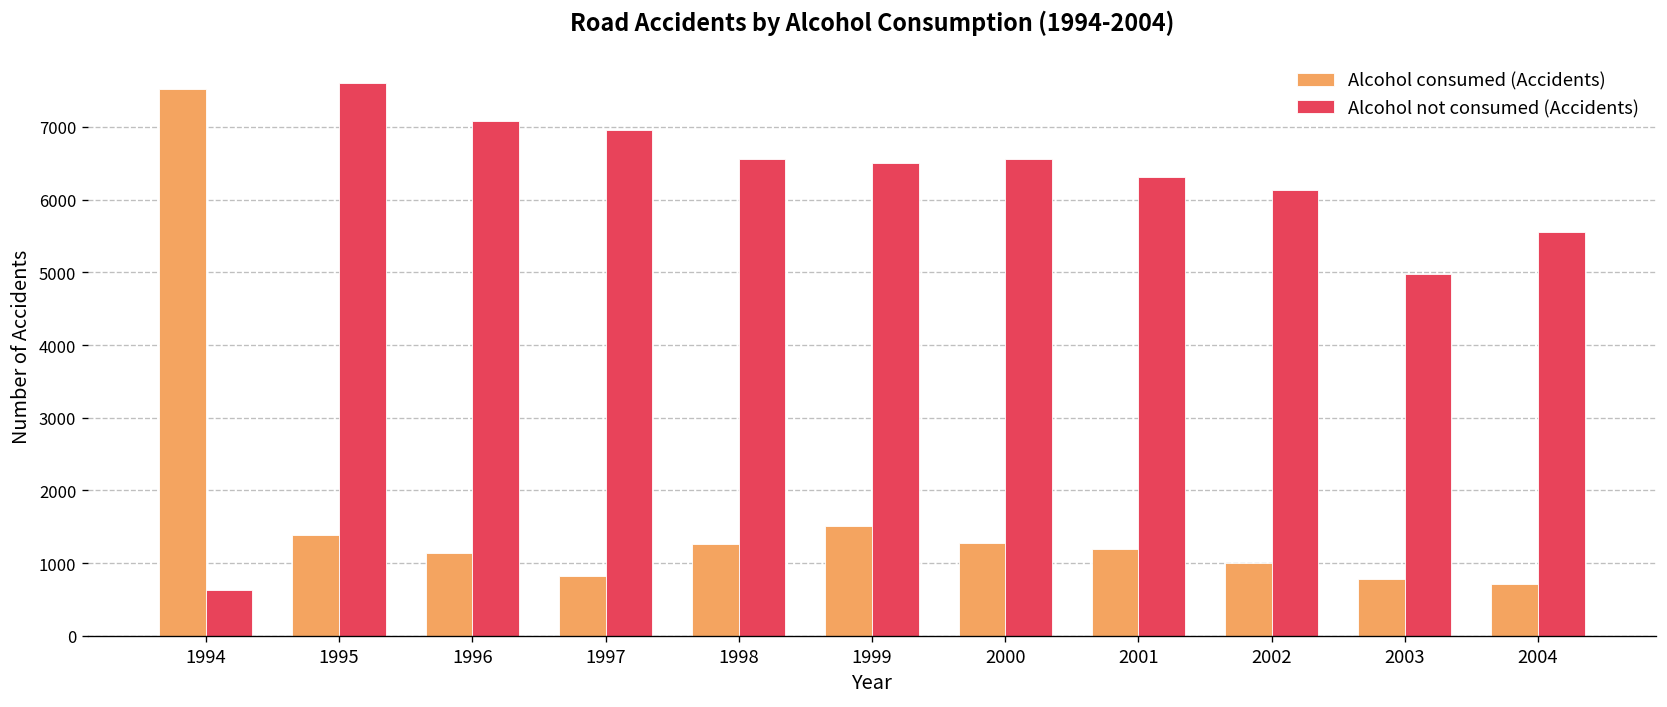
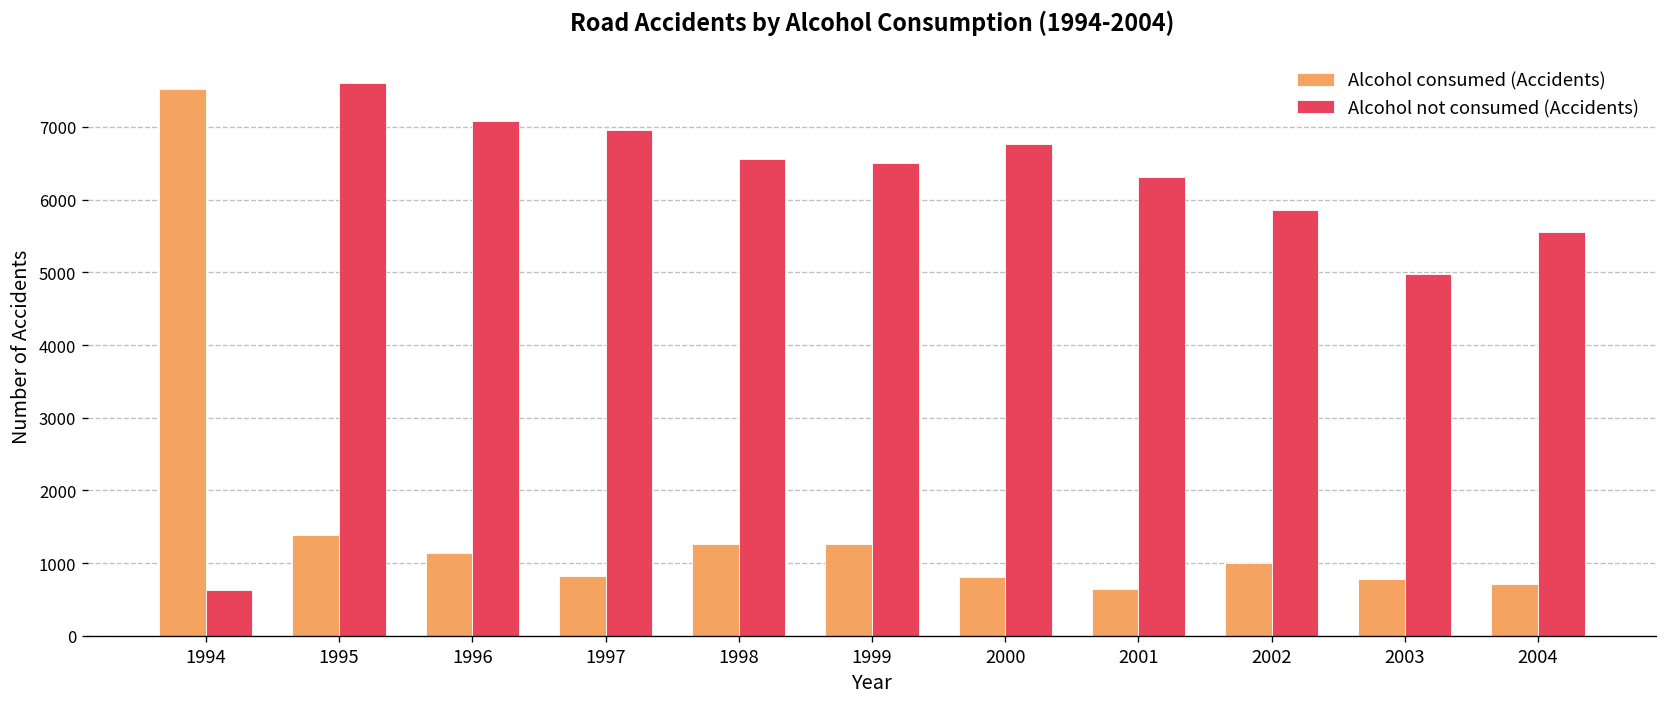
  {
    "Alcohol consumed (Accidents)": {
      "1994": 7500,
      "1995": 1400,
      "1996": 1100,
      "1997": 800,
      "1998": 1300,
-     "1999": 1500,
-     "2000": 1300,
-     "2001": 1200,
+     "1999": 1300,
+     "2000": 800,
+     "2001": 600,
      "2002": 1000,
      "2003": 800,
      "2004": 700
    },
    "Alcohol not consumed (Accidents)": {
      "1994": 600,
      "1995": 7600,
      "1996": 7100,
      "1997": 7000,
      "1998": 6600,
      "1999": 6500,
-     "2000": 6600,
+     "2000": 6800,
      "2001": 6300,
-     "2002": 6100,
+     "2002": 5900,
      "2003": 5000,
      "2004": 5600
    }
  }
